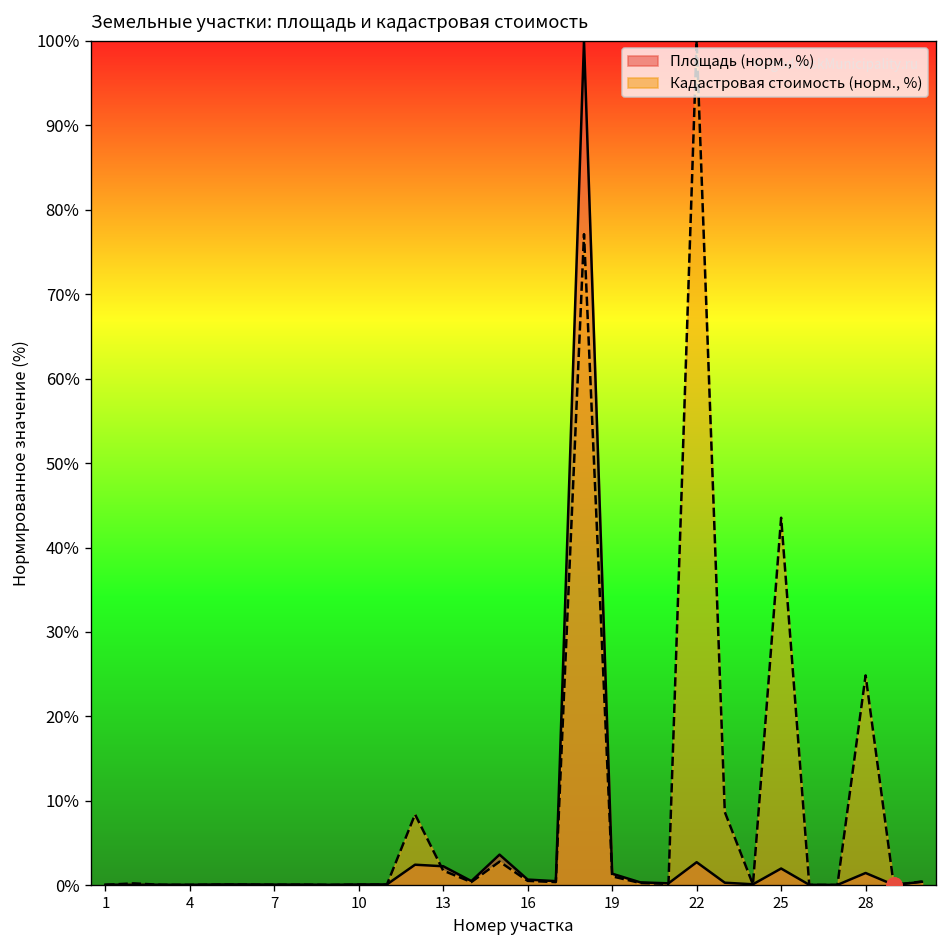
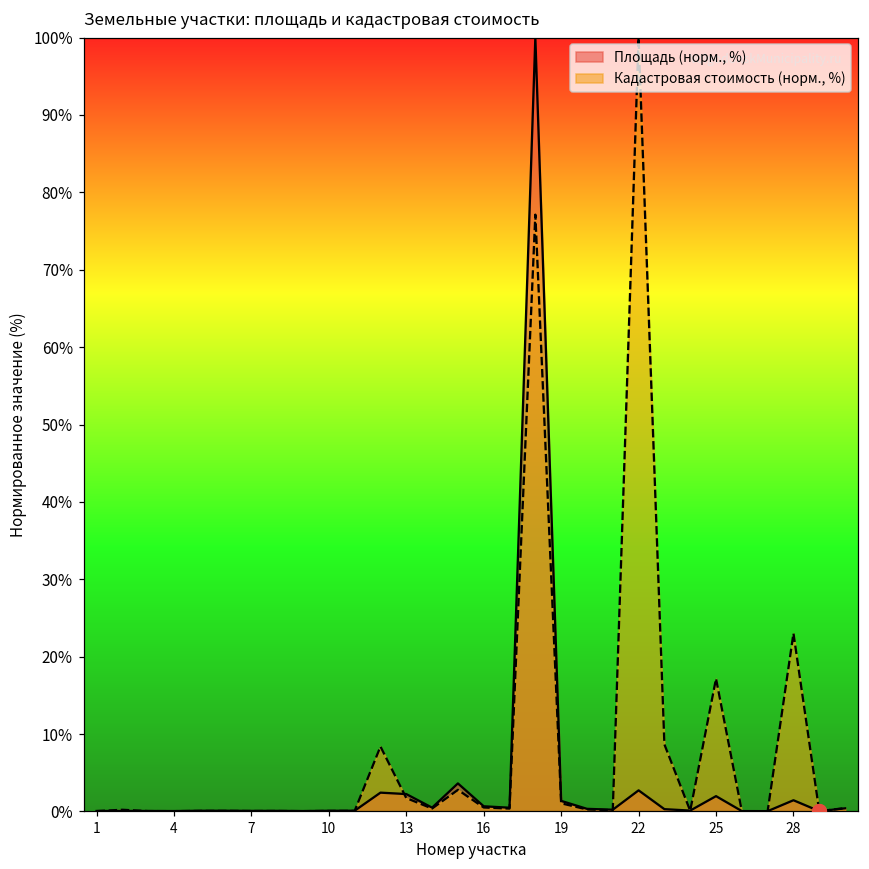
  {
    "Кадастровая стоимость (норм., %)": {
      "13": "2%",
      "22": "100%",
-     "25": "44%",
-     "28": "25%"
+     "25": "17%",
+     "28": "23%"
    }
  }
